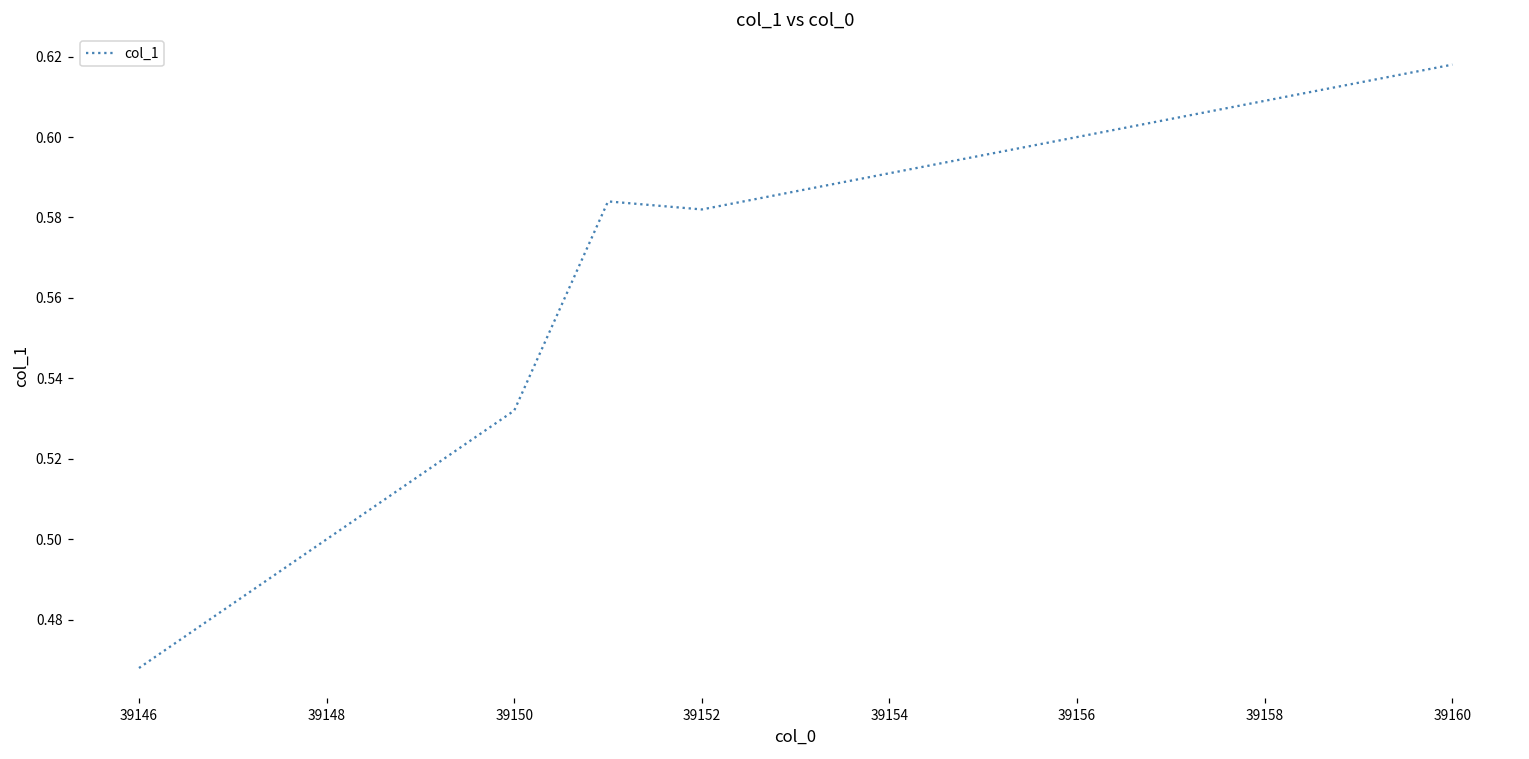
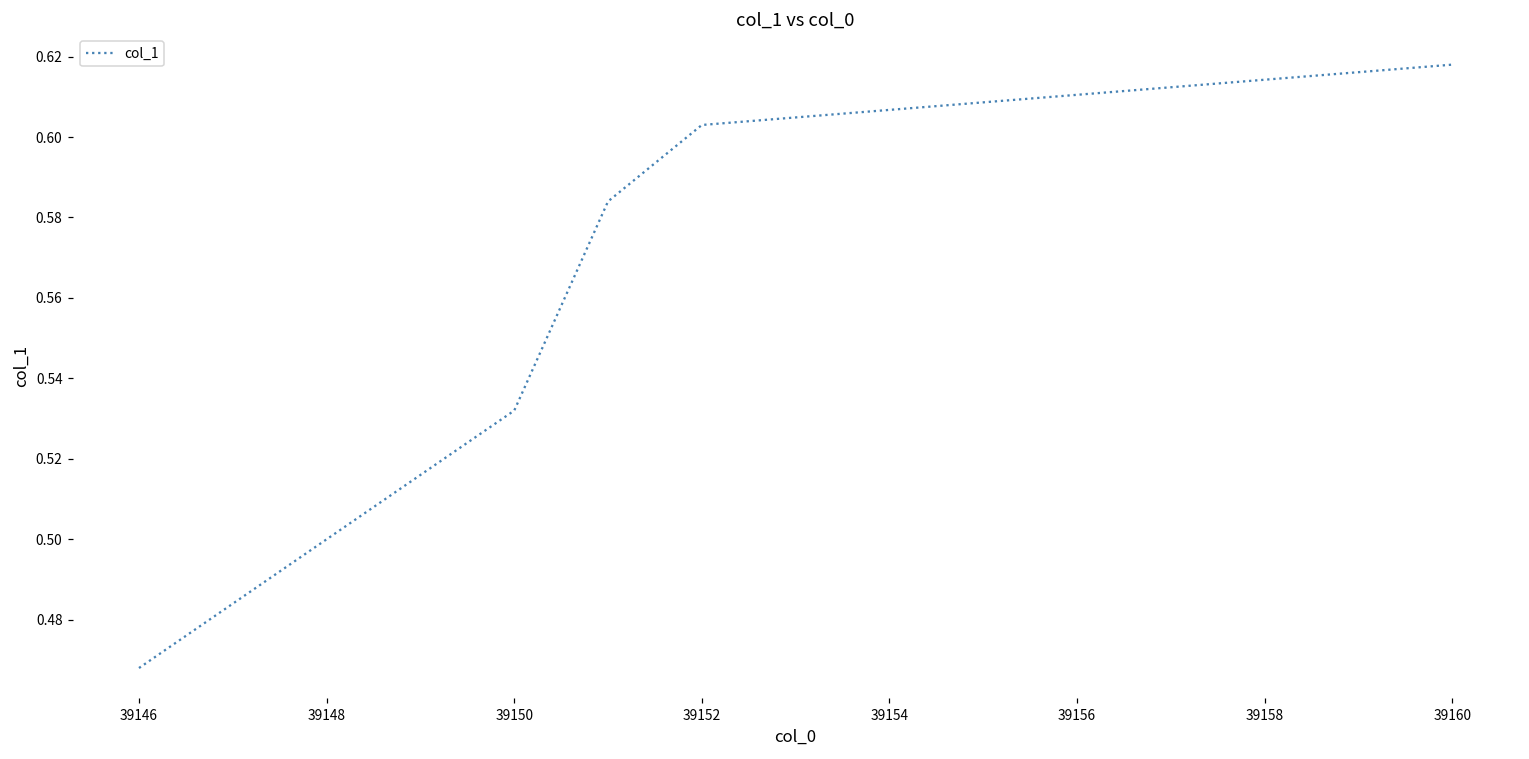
  {
    "39146": 0.468,
    "39150": 0.532,
-   "39152": 0.582,
+   "39152": 0.603,
    "39160": 0.618
  }
